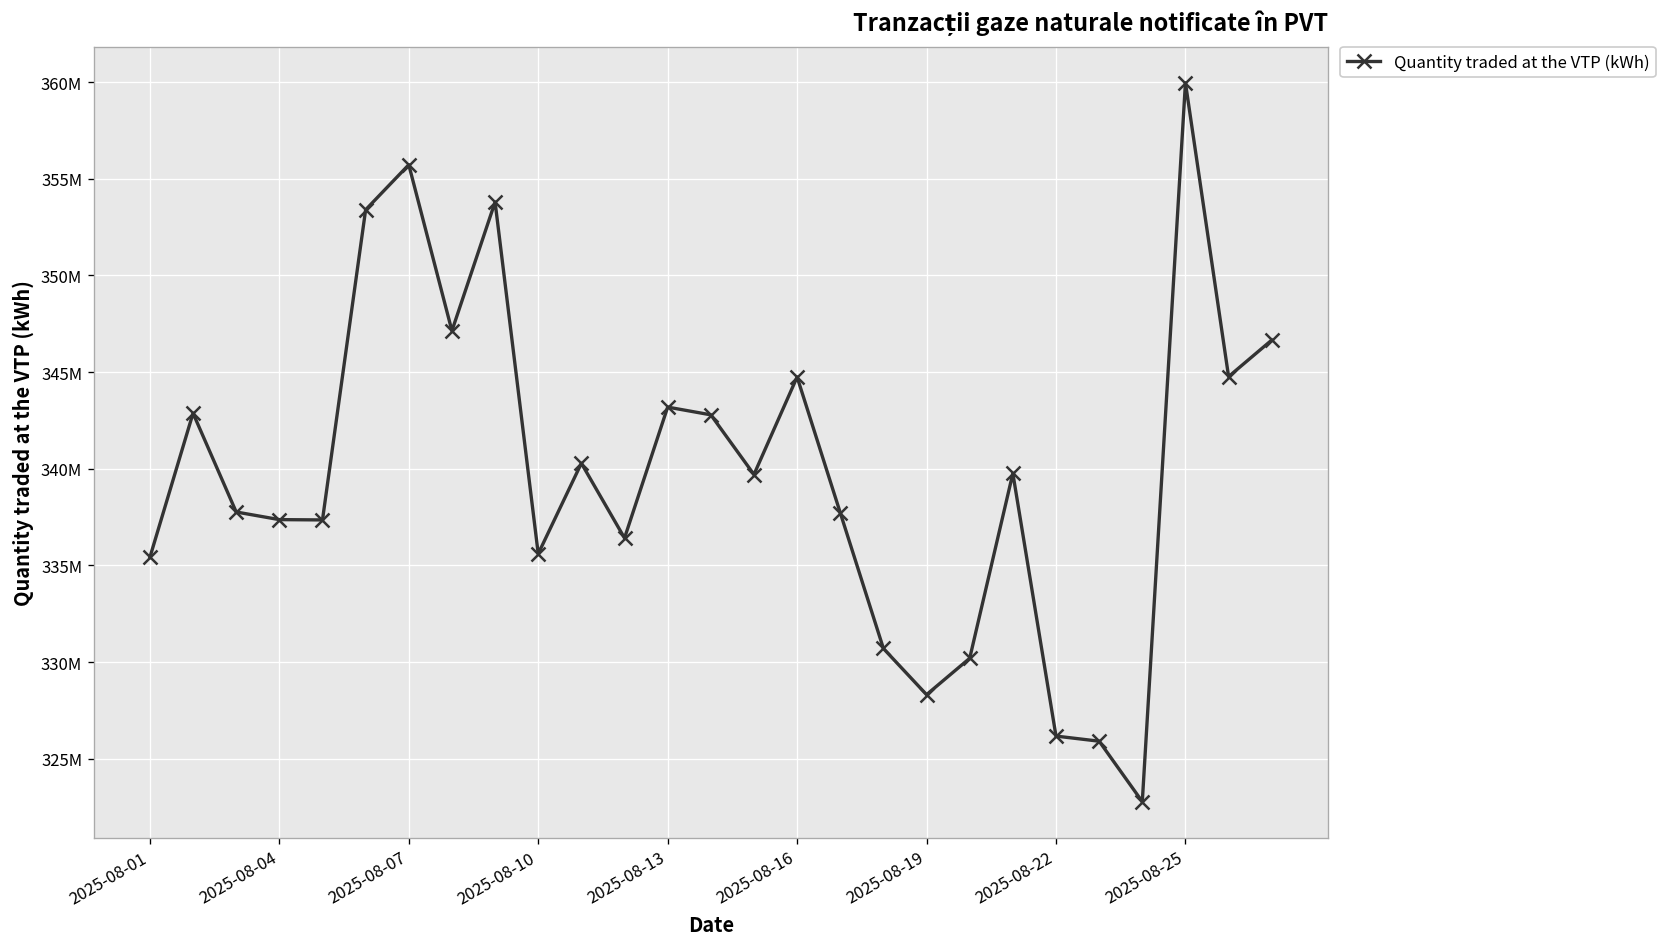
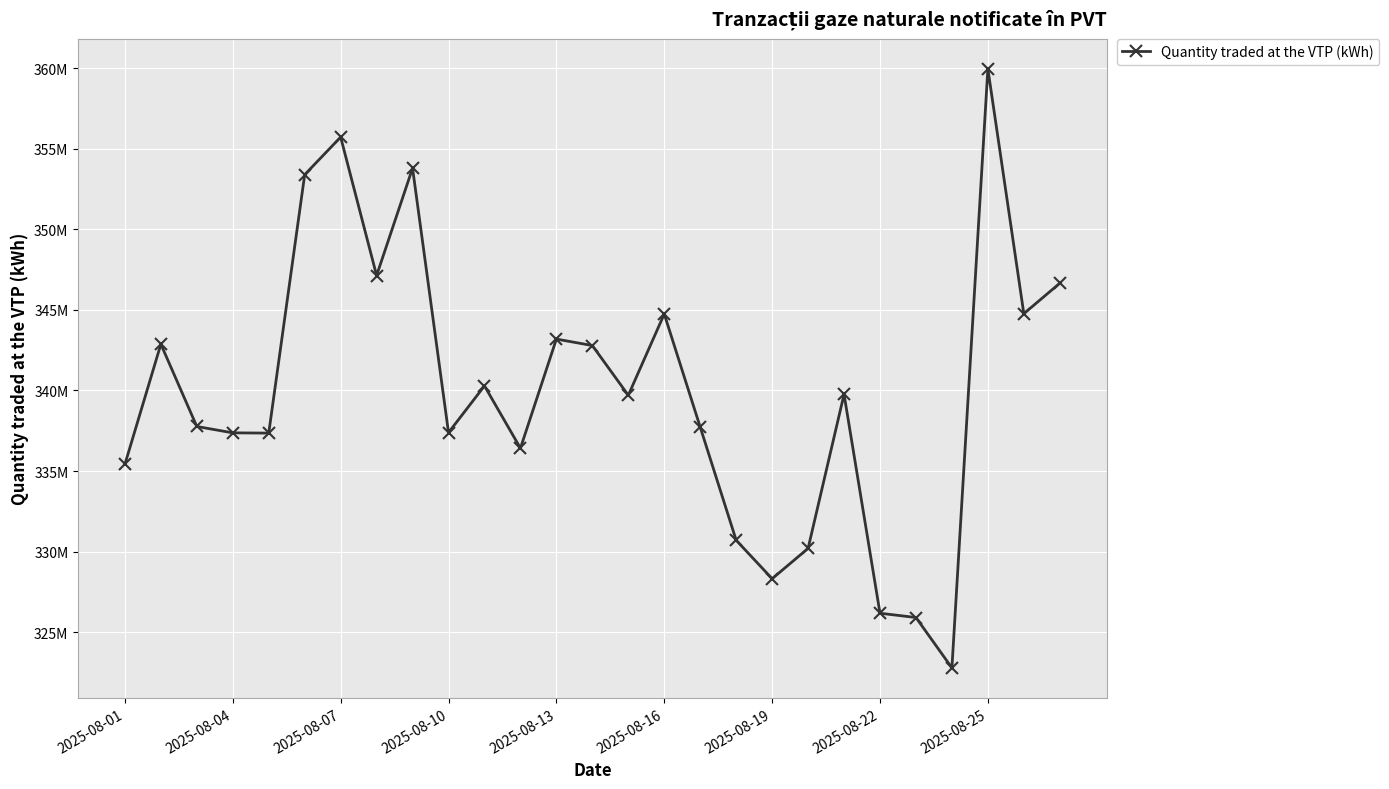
  {
    "2025-08-01": 335400000,
    "2025-08-04": 337400000,
    "2025-08-07": 355700000,
-   "2025-08-10": 335600000,
+   "2025-08-10": 337400000,
    "2025-08-13": 343200000,
    "2025-08-16": 344700000,
    "2025-08-19": 328300000,
    "2025-08-22": 326200000,
    "2025-08-25": 360000000
  }
